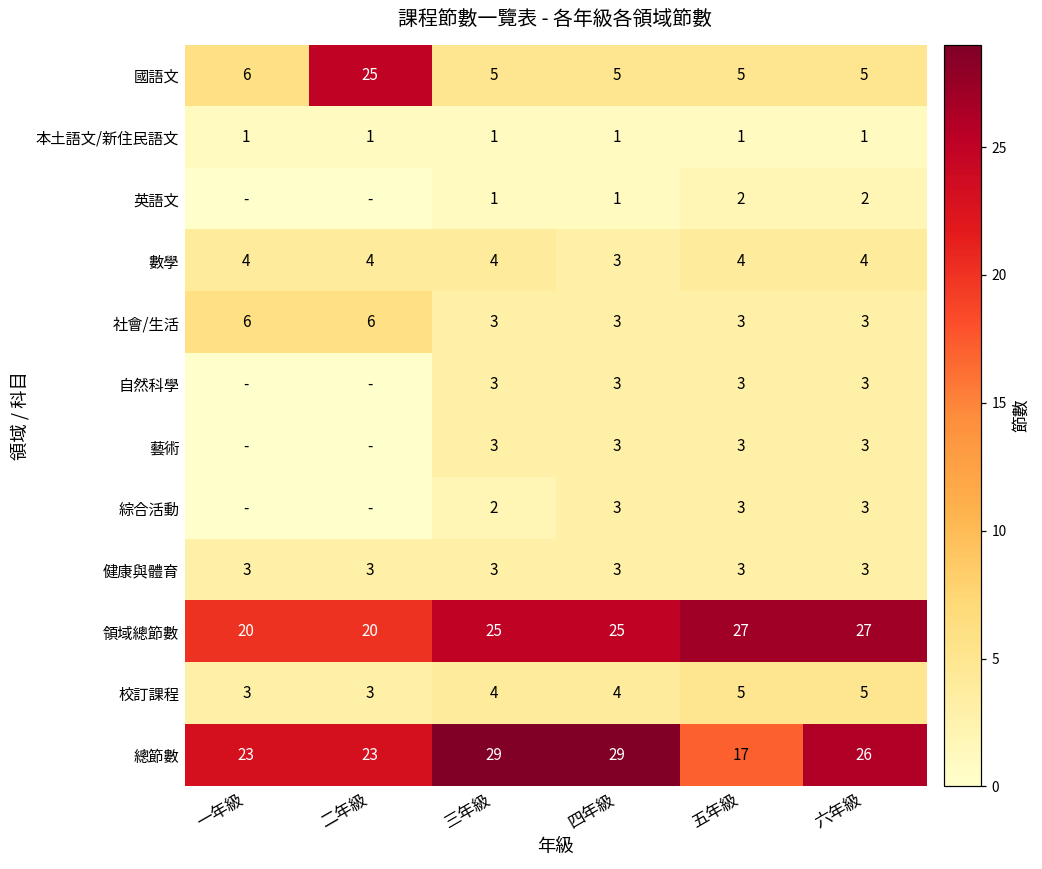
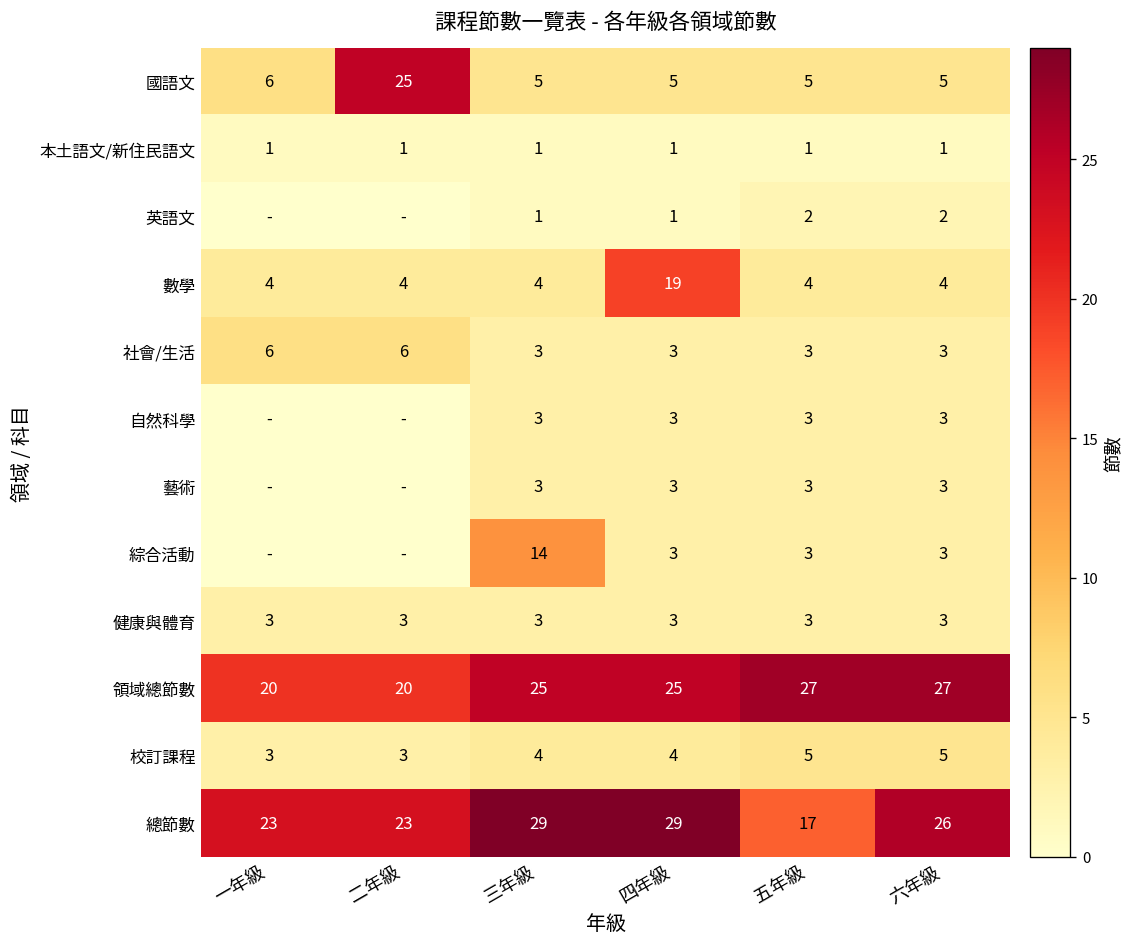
  {
    "國語文": {
      "一年級": 6,
      "二年級": 25,
      "三年級": 5,
      "四年級": 5,
      "五年級": 5,
      "六年級": 5
    },
    "本土語文/新住民語文": {
      "一年級": 1,
      "二年級": 1,
      "三年級": 1,
      "四年級": 1,
      "五年級": 1,
      "六年級": 1
    },
    "英語文": {
      "三年級": 1,
      "四年級": 1,
      "五年級": 2,
      "六年級": 2
    },
    "數學": {
      "一年級": 4,
      "二年級": 4,
      "三年級": 4,
-     "四年級": 3,
+     "四年級": 19,
      "五年級": 4,
      "六年級": 4
    },
    "社會/生活": {
      "一年級": 6,
      "二年級": 6,
      "三年級": 3,
      "四年級": 3,
      "五年級": 3,
      "六年級": 3
    },
    "自然科學": {
      "三年級": 3,
      "四年級": 3,
      "五年級": 3,
      "六年級": 3
    },
    "藝術": {
      "三年級": 3,
      "四年級": 3,
      "五年級": 3,
      "六年級": 3
    },
    "綜合活動": {
-     "三年級": 2,
+     "三年級": 14,
      "四年級": 3,
      "五年級": 3,
      "六年級": 3
    },
    "健康與體育": {
      "一年級": 3,
      "二年級": 3,
      "三年級": 3,
      "四年級": 3,
      "五年級": 3,
      "六年級": 3
    },
    "領域總節數": {
      "一年級": 20,
      "二年級": 20,
      "三年級": 25,
      "四年級": 25,
      "五年級": 27,
      "六年級": 27
    },
    "校訂課程": {
      "一年級": 3,
      "二年級": 3,
      "三年級": 4,
      "四年級": 4,
      "五年級": 5,
      "六年級": 5
    },
    "總節數": {
      "一年級": 23,
      "二年級": 23,
      "三年級": 29,
      "四年級": 29,
      "五年級": 17,
      "六年級": 26
    }
  }
